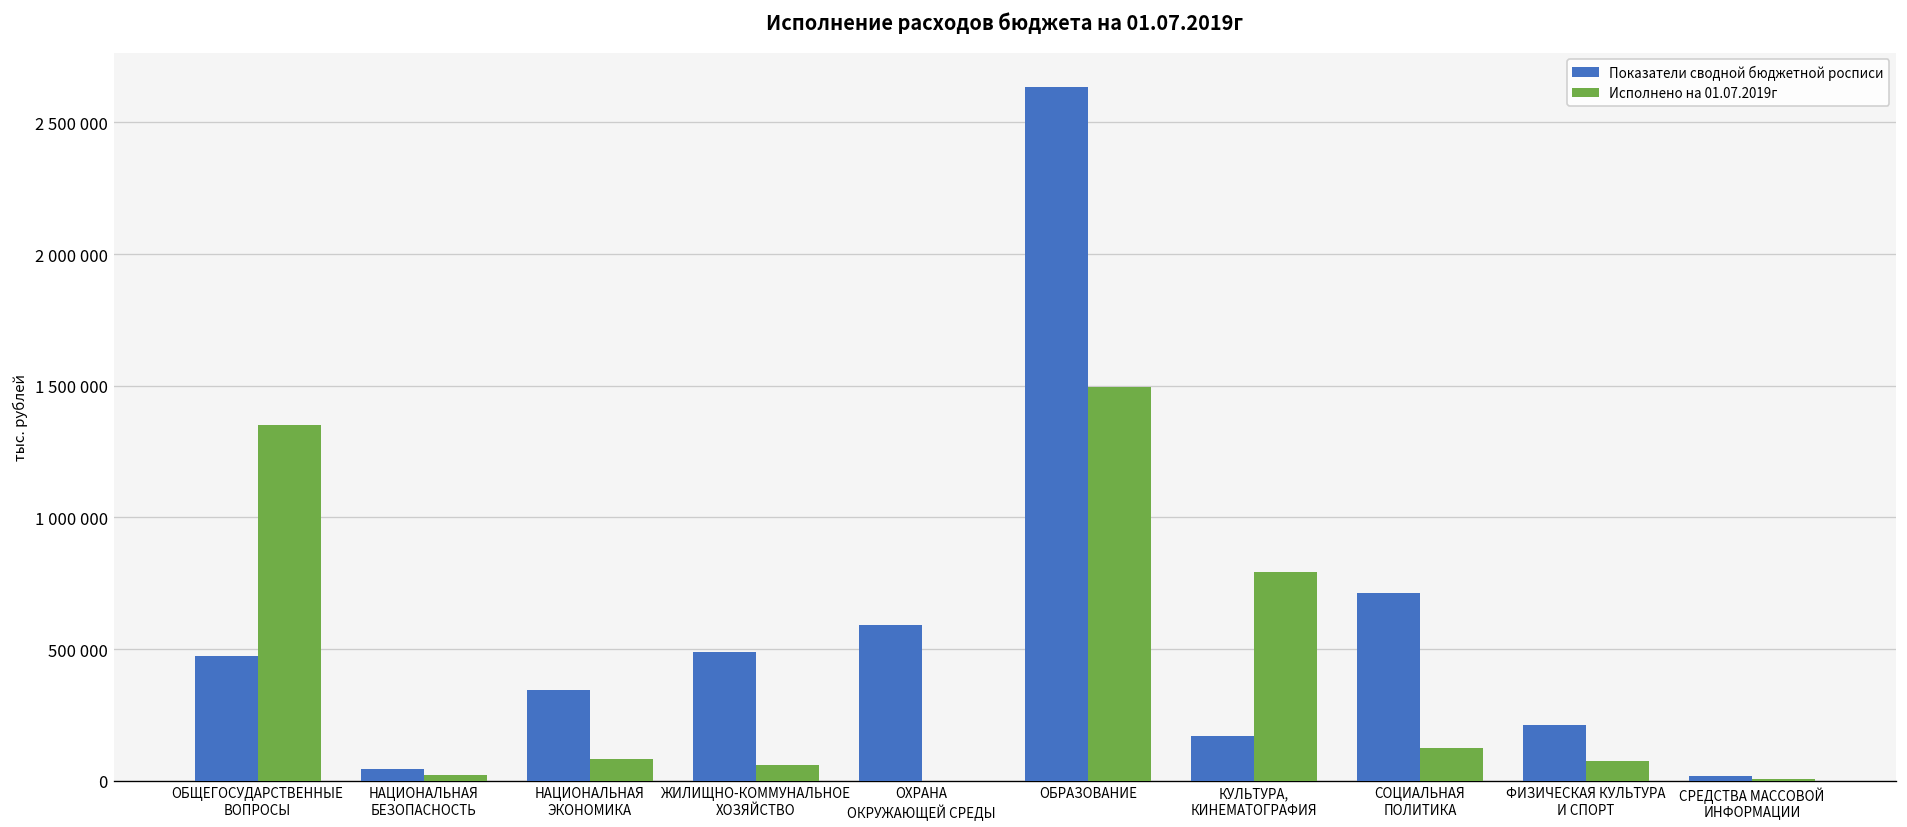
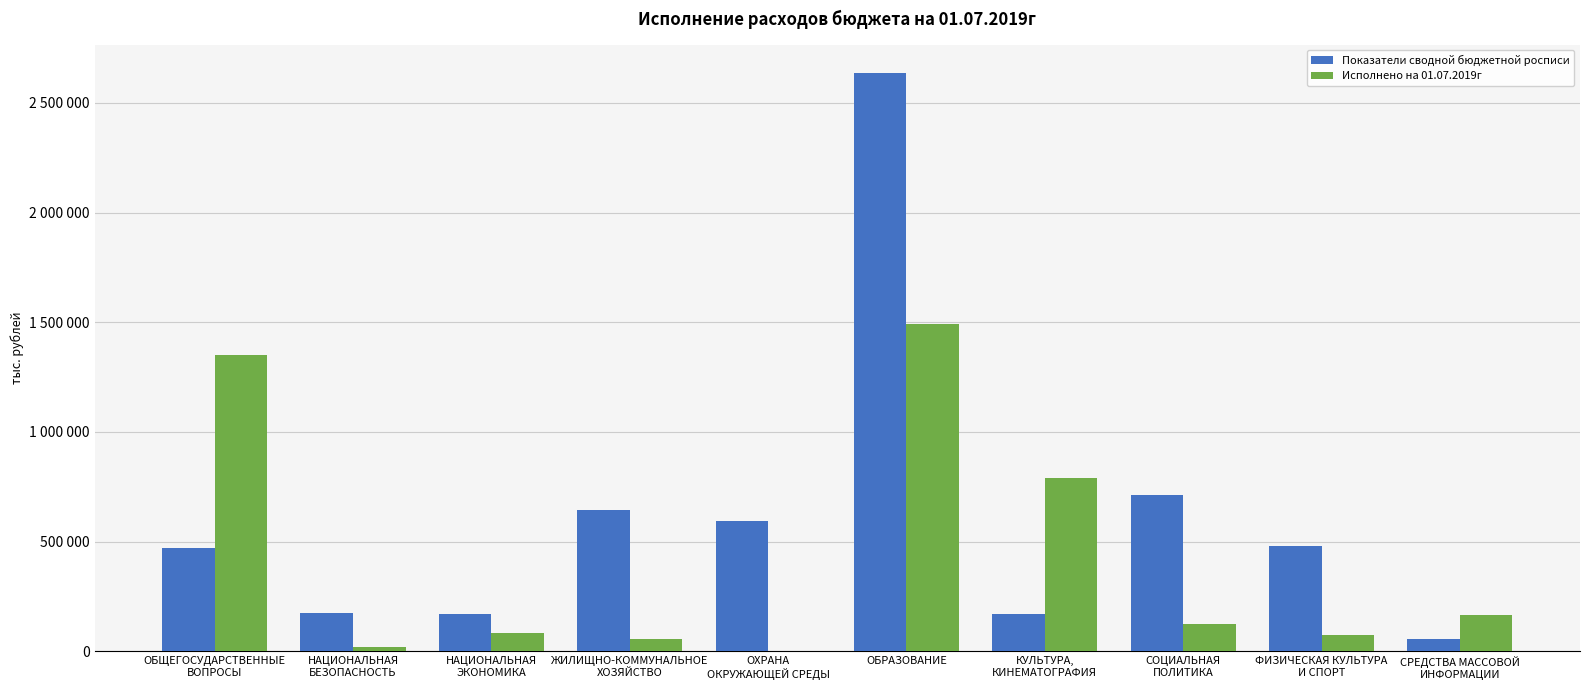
  {
    "Показатели сводной бюджетной росписи": {
      "ОБЩЕГОСУДАРСТВЕННЫЕ ВОПРОСЫ": 470000,
-     "НАЦИОНАЛЬНАЯ БЕЗОПАСНОСТЬ": 40000,
-     "НАЦИОНАЛЬНАЯ ЭКОНОМИКА": 340000,
-     "ЖИЛИЩНО-КОММУНАЛЬНОЕ ХОЗЯЙСТВО": 490000,
+     "НАЦИОНАЛЬНАЯ БЕЗОПАСНОСТЬ": 180000,
+     "НАЦИОНАЛЬНАЯ ЭКОНОМИКА": 170000,
+     "ЖИЛИЩНО-КОММУНАЛЬНОЕ ХОЗЯЙСТВО": 640000,
      "ОХРАНА ОКРУЖАЮЩЕЙ СРЕДЫ": 590000,
      "ОБРАЗОВАНИЕ": 2630000,
      "КУЛЬТУРА, КИНЕМАТОГРАФИЯ": 170000,
      "СОЦИАЛЬНАЯ ПОЛИТИКА": 710000,
-     "ФИЗИЧЕСКАЯ КУЛЬТУРА И СПОРТ": 210000,
-     "СРЕДСТВА МАССОВОЙ ИНФОРМАЦИИ": 20000
+     "ФИЗИЧЕСКАЯ КУЛЬТУРА И СПОРТ": 480000,
+     "СРЕДСТВА МАССОВОЙ ИНФОРМАЦИИ": 60000
    },
    "Исполнено на 01.07.2019г": {
      "ОБЩЕГОСУДАРСТВЕННЫЕ ВОПРОСЫ": 1350000,
      "НАЦИОНАЛЬНАЯ БЕЗОПАСНОСТЬ": 20000,
      "НАЦИОНАЛЬНАЯ ЭКОНОМИКА": 80000,
      "ЖИЛИЩНО-КОММУНАЛЬНОЕ ХОЗЯЙСТВО": 60000,
      "ОХРАНА ОКРУЖАЮЩЕЙ СРЕДЫ": 0,
      "ОБРАЗОВАНИЕ": 1490000,
      "КУЛЬТУРА, КИНЕМАТОГРАФИЯ": 790000,
      "СОЦИАЛЬНАЯ ПОЛИТИКА": 120000,
      "ФИЗИЧЕСКАЯ КУЛЬТУРА И СПОРТ": 70000,
-     "СРЕДСТВА МАССОВОЙ ИНФОРМАЦИИ": 10000
+     "СРЕДСТВА МАССОВОЙ ИНФОРМАЦИИ": 160000
    }
  }
